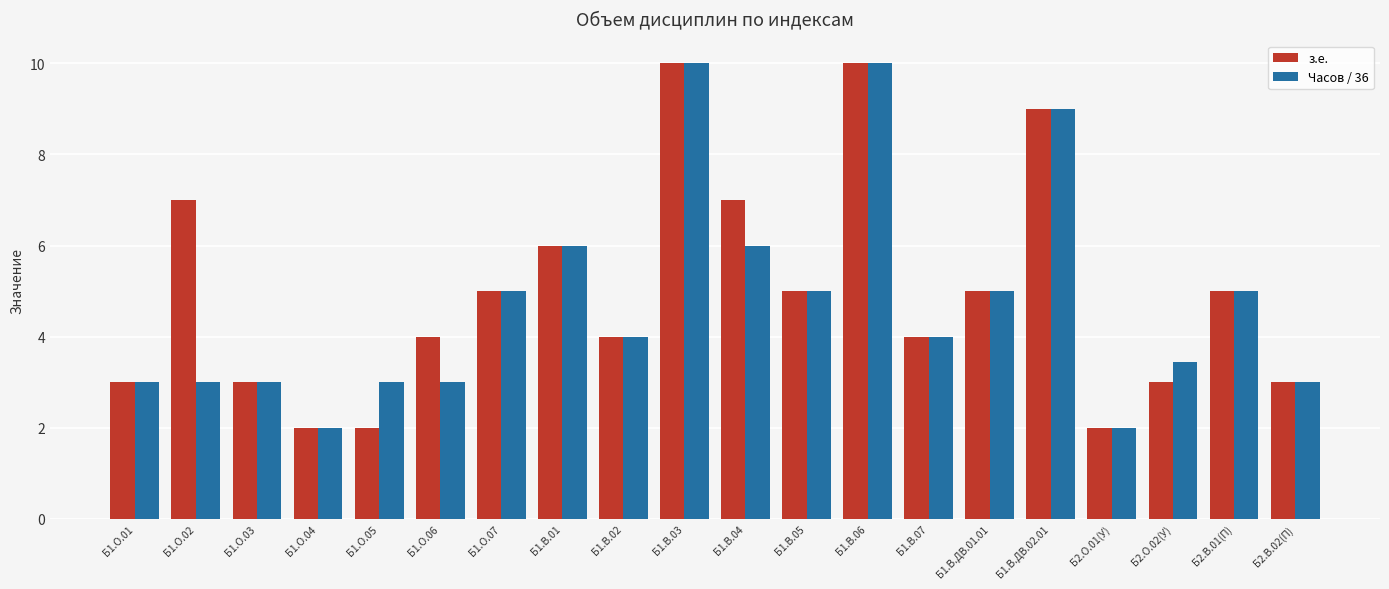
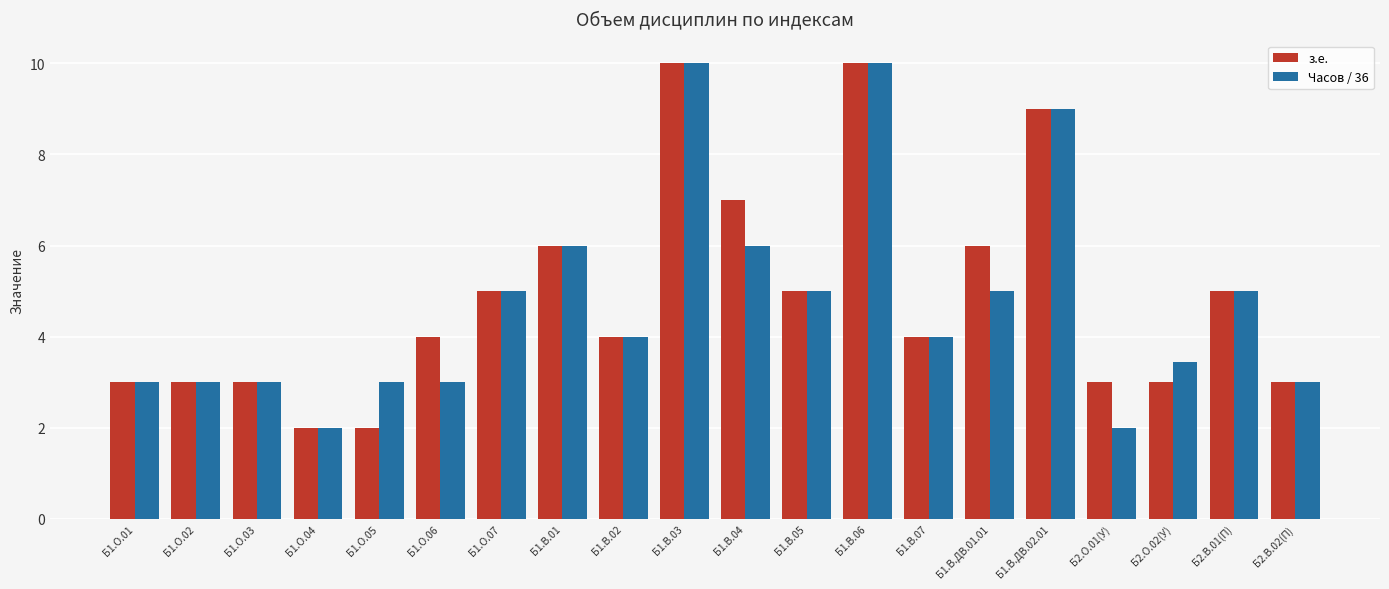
  {
    "з.е.": {
      "Б1.О.01": 3,
-     "Б1.О.02": 7,
+     "Б1.О.02": 3,
      "Б1.О.03": 3,
      "Б1.О.04": 2,
      "Б1.О.05": 2,
      "Б1.О.06": 4,
      "Б1.О.07": 5,
      "Б1.В.01": 6,
      "Б1.В.02": 4,
      "Б1.В.03": 10,
      "Б1.В.04": 7,
      "Б1.В.05": 5,
      "Б1.В.06": 10,
      "Б1.В.07": 4,
-     "Б1.В.ДВ.01.01": 5,
+     "Б1.В.ДВ.01.01": 6,
      "Б1.В.ДВ.02.01": 9,
-     "Б2.О.01(У)": 2,
+     "Б2.О.01(У)": 3,
      "Б2.О.02(У)": 3,
      "Б2.В.01(П)": 5,
      "Б2.В.02(П)": 3
    },
    "Часов / 36": {
      "Б1.О.01": 3,
      "Б1.О.02": 3,
      "Б1.О.03": 3,
      "Б1.О.04": 2,
      "Б1.О.05": 3,
      "Б1.О.06": 3,
      "Б1.О.07": 5,
      "Б1.В.01": 6,
      "Б1.В.02": 4,
      "Б1.В.03": 10,
      "Б1.В.04": 6,
      "Б1.В.05": 5,
      "Б1.В.06": 10,
      "Б1.В.07": 4,
      "Б1.В.ДВ.01.01": 5,
      "Б1.В.ДВ.02.01": 9,
      "Б2.О.01(У)": 2,
      "Б2.О.02(У)": 3.4,
      "Б2.В.01(П)": 5,
      "Б2.В.02(П)": 3
    }
  }
